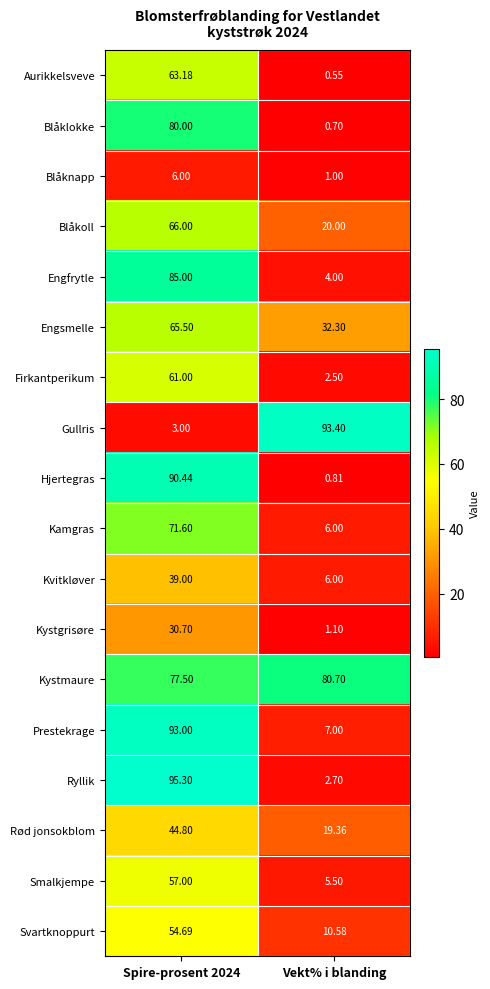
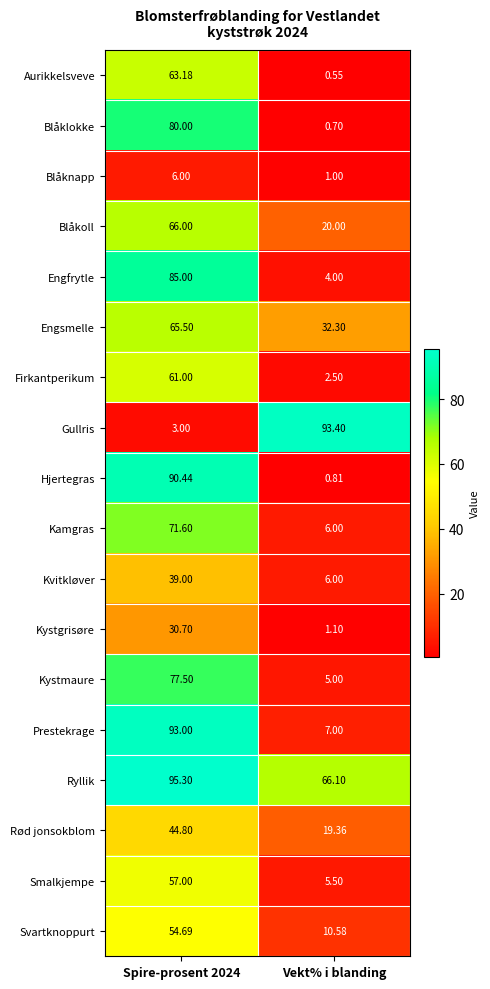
  {
    "Aurikkelsveve": {
      "Spire-prosent 2024": 63.18,
      "Vekt% i blanding": 0.55
    },
    "Blåklokke": {
      "Spire-prosent 2024": 80.00,
      "Vekt% i blanding": 0.70
    },
    "Blåknapp": {
      "Spire-prosent 2024": 6.00,
      "Vekt% i blanding": 1.00
    },
    "Blåkoll": {
      "Spire-prosent 2024": 66.00,
      "Vekt% i blanding": 20.00
    },
    "Engfrytle": {
      "Spire-prosent 2024": 85.00,
      "Vekt% i blanding": 4.00
    },
    "Engsmelle": {
      "Spire-prosent 2024": 65.50,
      "Vekt% i blanding": 32.30
    },
    "Firkantperikum": {
      "Spire-prosent 2024": 61.00,
      "Vekt% i blanding": 2.50
    },
    "Gullris": {
      "Spire-prosent 2024": 3.00,
      "Vekt% i blanding": 93.40
    },
    "Hjertegras": {
      "Spire-prosent 2024": 90.44,
      "Vekt% i blanding": 0.81
    },
    "Kamgras": {
      "Spire-prosent 2024": 71.60,
      "Vekt% i blanding": 6.00
    },
    "Kvitkløver": {
      "Spire-prosent 2024": 39.00,
      "Vekt% i blanding": 6.00
    },
    "Kystgrisøre": {
      "Spire-prosent 2024": 30.70,
      "Vekt% i blanding": 1.10
    },
    "Kystmaure": {
      "Spire-prosent 2024": 77.50,
-     "Vekt% i blanding": 80.70
+     "Vekt% i blanding": 5.00
    },
    "Prestekrage": {
      "Spire-prosent 2024": 93.00,
      "Vekt% i blanding": 7.00
    },
    "Ryllik": {
      "Spire-prosent 2024": 95.30,
-     "Vekt% i blanding": 2.70
+     "Vekt% i blanding": 66.10
    },
    "Rød jonsokblom": {
      "Spire-prosent 2024": 44.80,
      "Vekt% i blanding": 19.36
    },
    "Smalkjempe": {
      "Spire-prosent 2024": 57.00,
      "Vekt% i blanding": 5.50
    },
    "Svartknoppurt": {
      "Spire-prosent 2024": 54.69,
      "Vekt% i blanding": 10.58
    }
  }
